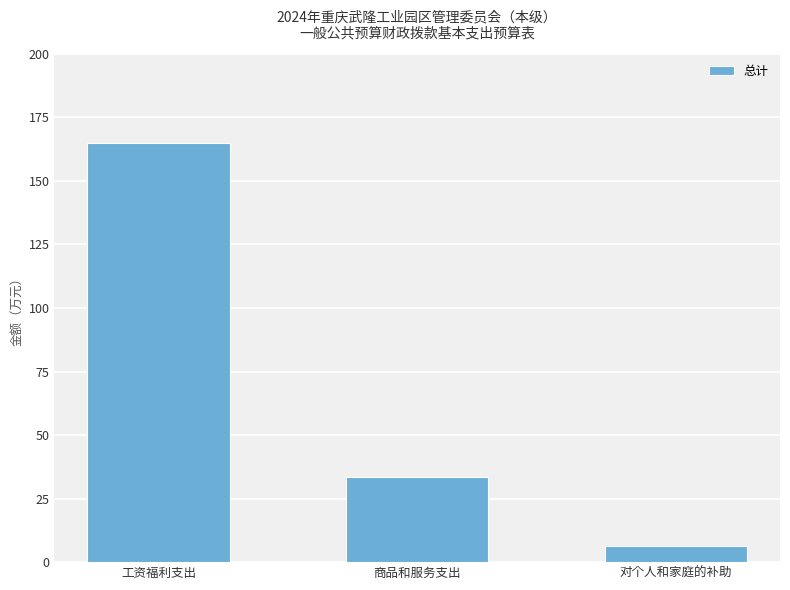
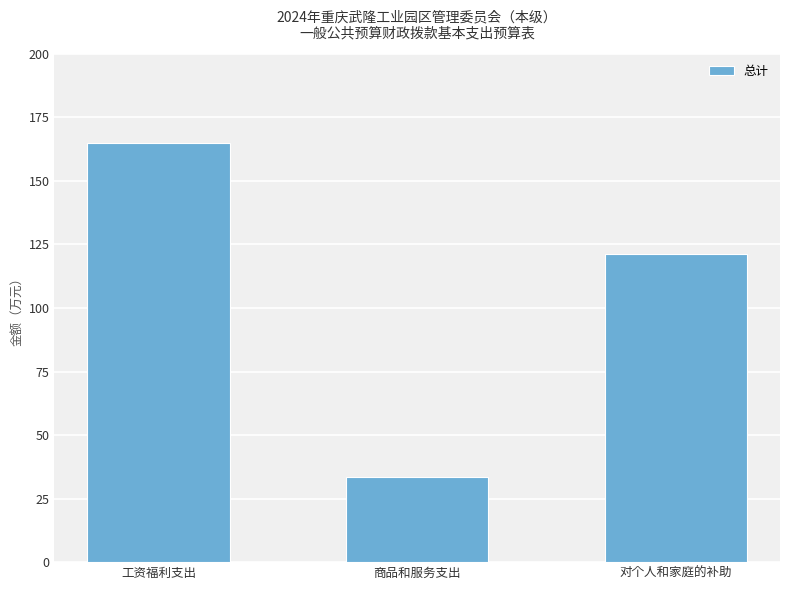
  {
    "工资福利支出": 165,
    "商品和服务支出": 33,
-   "对个人和家庭的补助": 6
+   "对个人和家庭的补助": 121
  }
